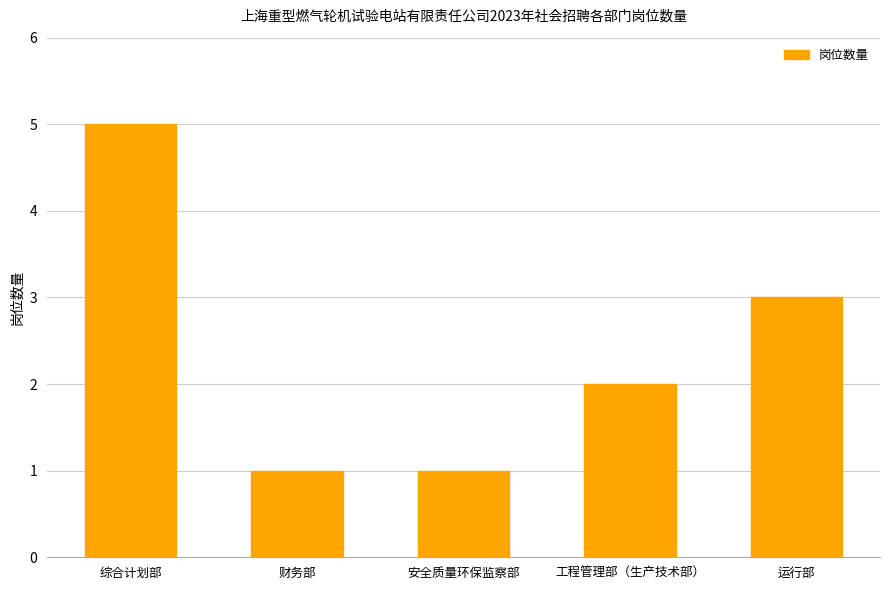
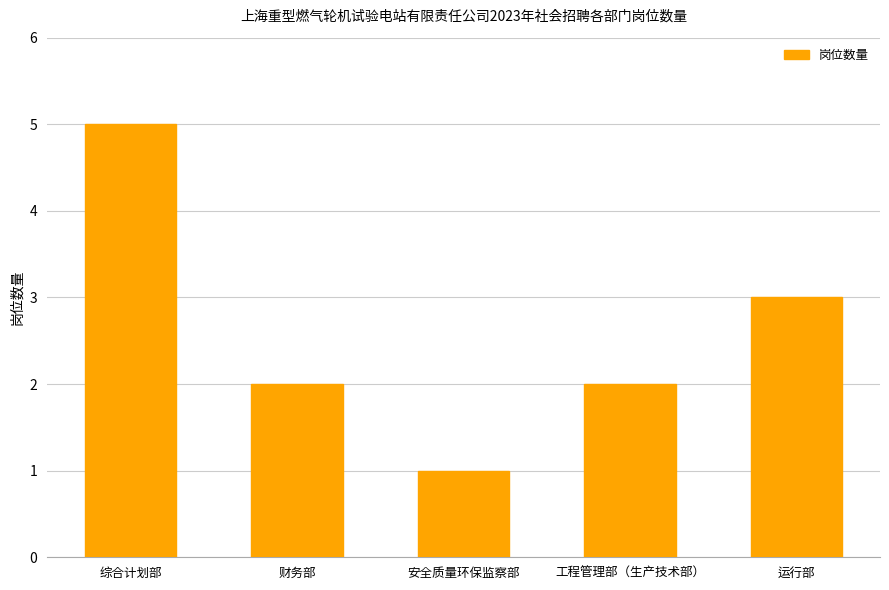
  {
    "综合计划部": 5,
-   "财务部": 1,
+   "财务部": 2,
    "安全质量环保监察部": 1,
    "工程管理部（生产技术部）": 2,
    "运行部": 3
  }
